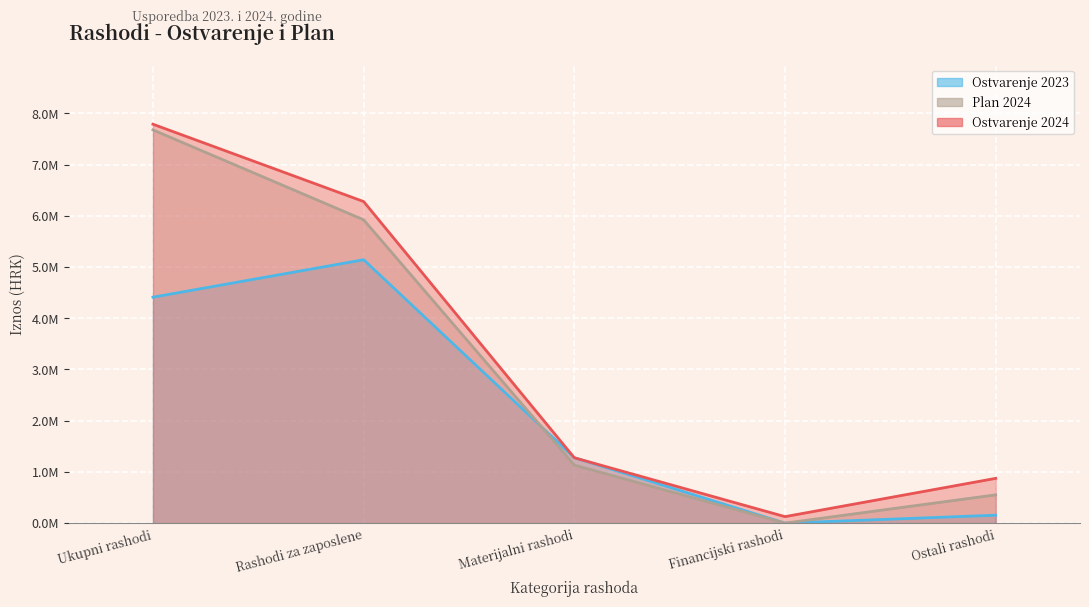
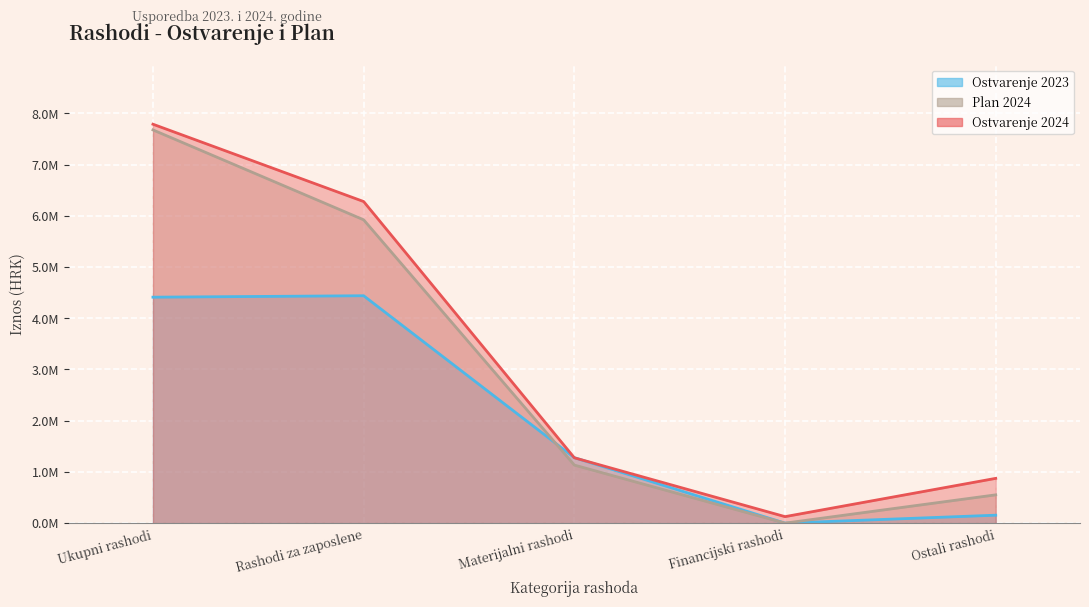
  {
    "Ostvarenje 2023": {
      "Ukupni rashodi": 4400000,
-     "Rashodi za zaposlene": 5100000,
+     "Rashodi za zaposlene": 4400000,
      "Ostali rashodi": 200000
    }
  }
